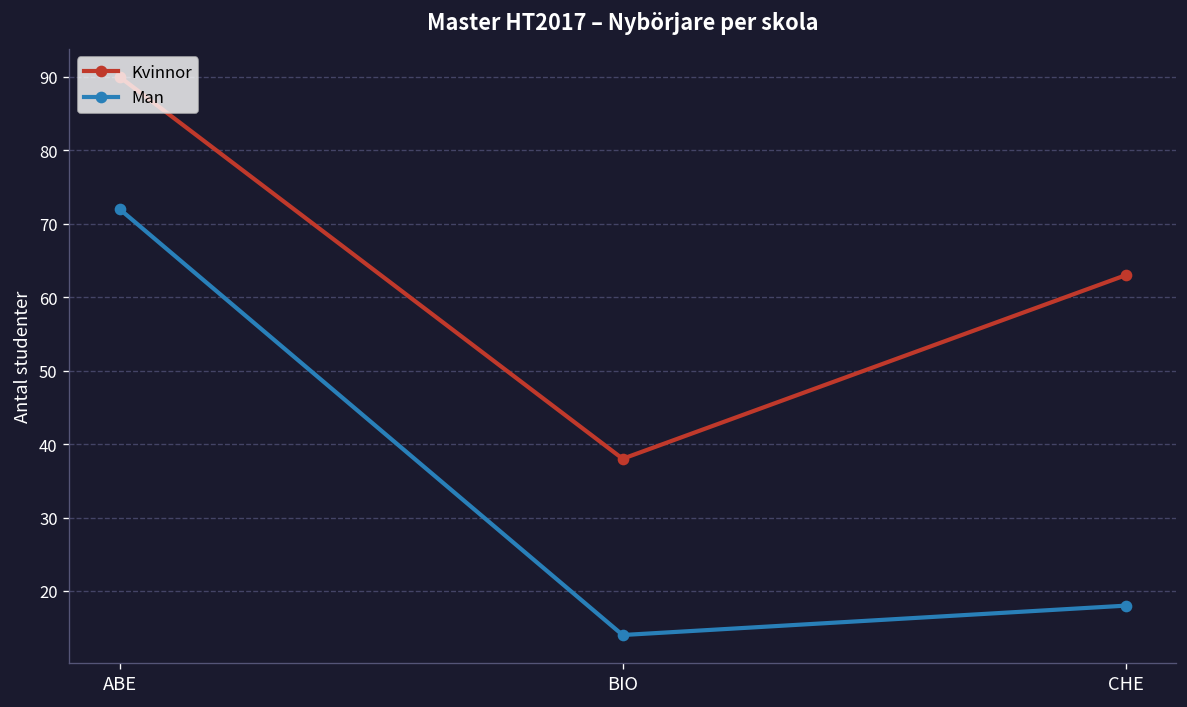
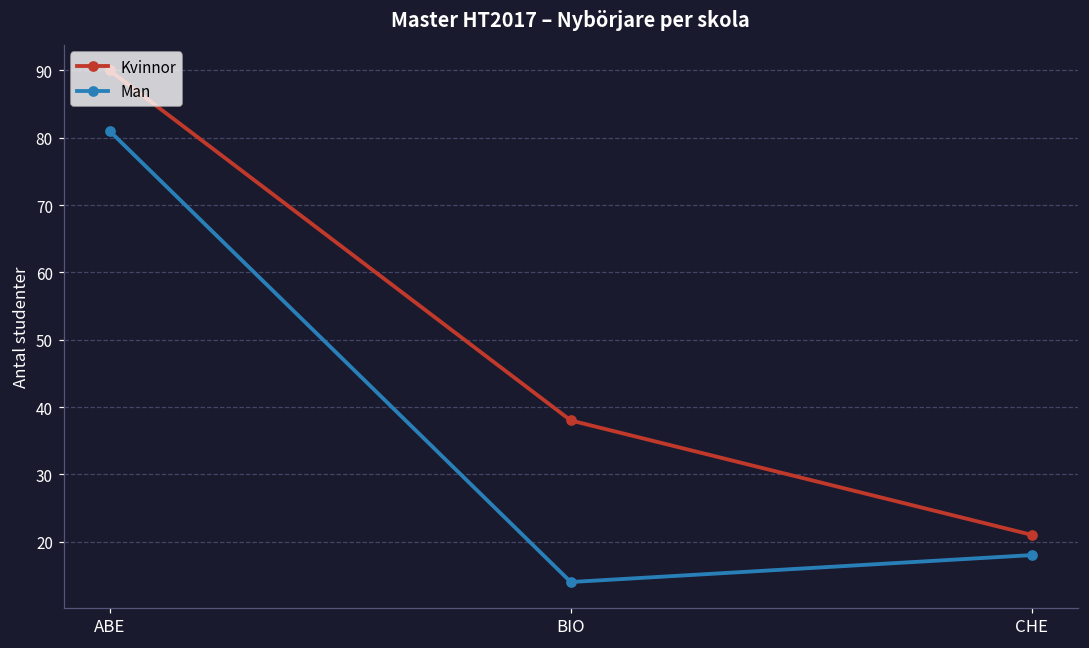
  {
    "Kvinnor": {
      "BIO": 38,
-     "CHE": 63
+     "CHE": 21
    },
    "Man": {
-     "ABE": 72,
+     "ABE": 81,
      "BIO": 14,
      "CHE": 18
    }
  }
